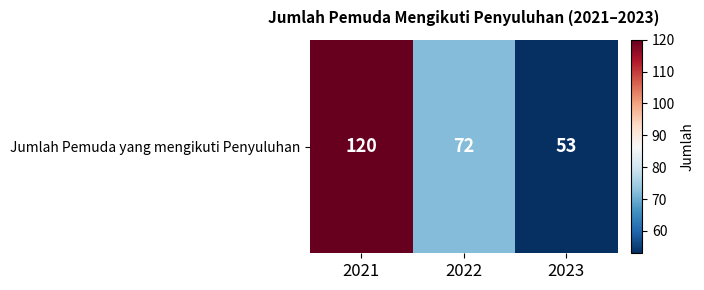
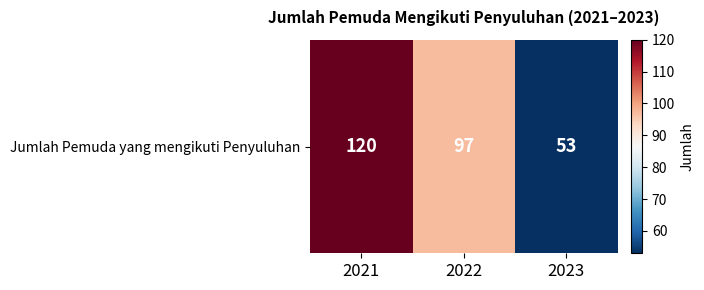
  {
    "Jumlah Pemuda yang mengikuti Penyuluhan": {
      "2021": 120,
-     "2022": 72,
+     "2022": 97,
      "2023": 53
    }
  }
